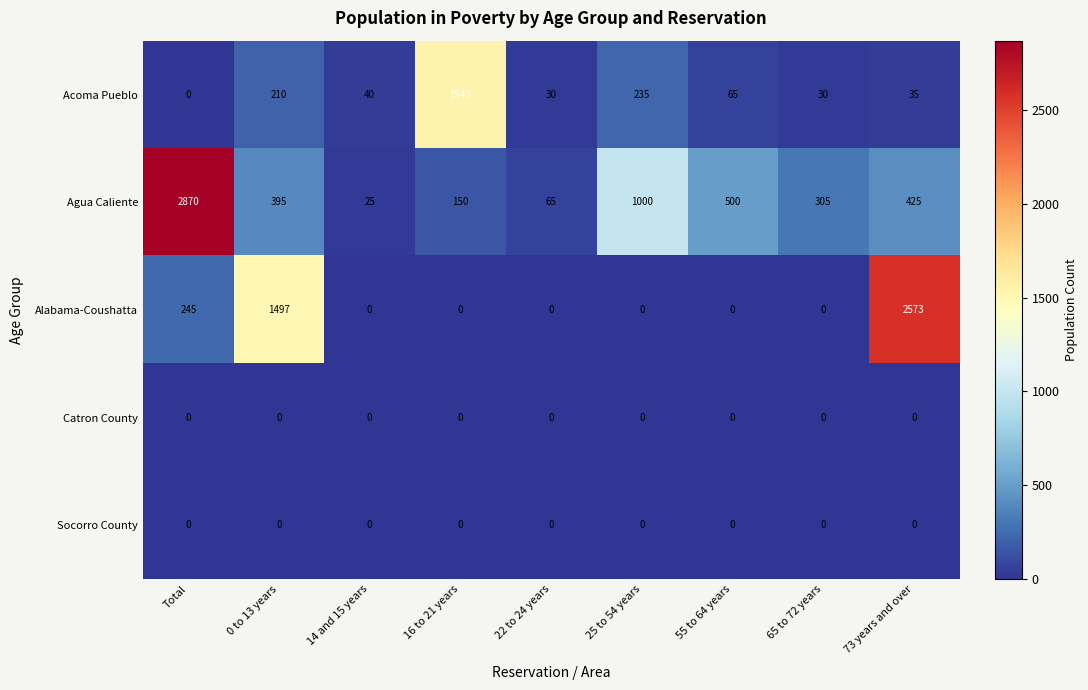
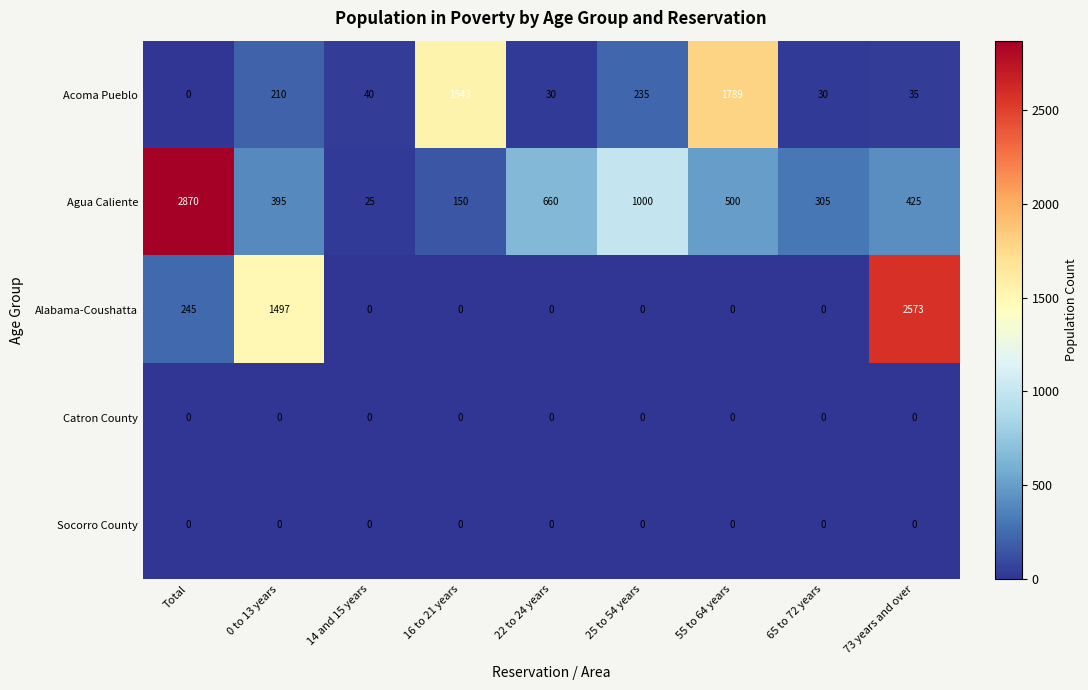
  {
    "Acoma Pueblo": {
      "Total": 0,
      "0 to 13 years": 210,
      "14 and 15 years": 40,
      "16 to 21 years": 1543,
      "22 to 24 years": 30,
      "25 to 54 years": 235,
-     "55 to 64 years": 65,
+     "55 to 64 years": 1789,
      "65 to 72 years": 30,
      "73 years and over": 35
    },
    "Agua Caliente": {
      "Total": 2870,
      "0 to 13 years": 395,
      "14 and 15 years": 25,
      "16 to 21 years": 150,
-     "22 to 24 years": 65,
+     "22 to 24 years": 660,
      "25 to 54 years": 1000,
      "55 to 64 years": 500,
      "65 to 72 years": 305,
      "73 years and over": 425
    },
    "Alabama-Coushatta": {
      "Total": 245,
      "0 to 13 years": 1497,
      "14 and 15 years": 0,
      "16 to 21 years": 0,
      "22 to 24 years": 0,
      "25 to 54 years": 0,
      "55 to 64 years": 0,
      "65 to 72 years": 0,
      "73 years and over": 2573
    },
    "Catron County": {
      "Total": 0,
      "0 to 13 years": 0,
      "14 and 15 years": 0,
      "16 to 21 years": 0,
      "22 to 24 years": 0,
      "25 to 54 years": 0,
      "55 to 64 years": 0,
      "65 to 72 years": 0,
      "73 years and over": 0
    },
    "Socorro County": {
      "Total": 0,
      "0 to 13 years": 0,
      "14 and 15 years": 0,
      "16 to 21 years": 0,
      "22 to 24 years": 0,
      "25 to 54 years": 0,
      "55 to 64 years": 0,
      "65 to 72 years": 0,
      "73 years and over": 0
    }
  }
